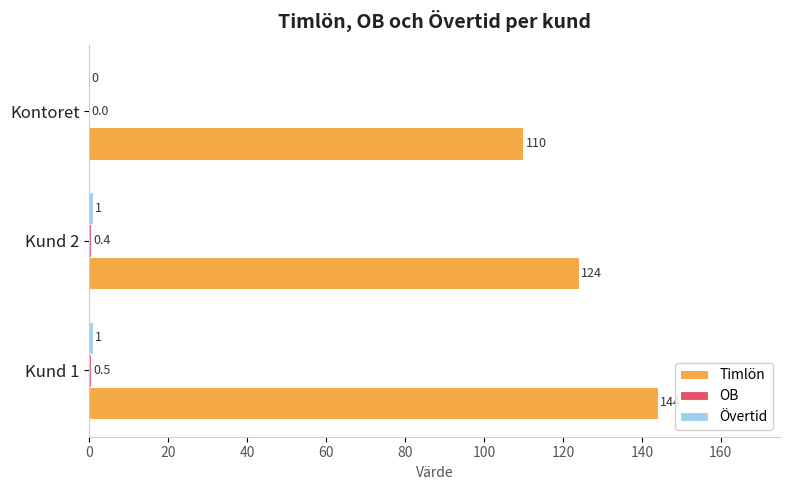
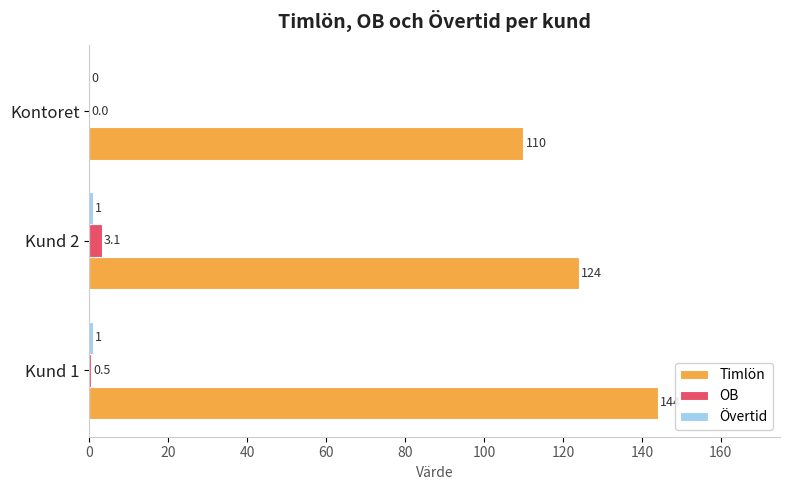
  {
    "Timlön": {
      "Kontoret": 110,
      "Kund 2": 124
    },
    "OB": {
      "Kontoret": 0.0,
-     "Kund 2": 0.4,
+     "Kund 2": 3.1,
      "Kund 1": 0.5
    },
    "Övertid": {
      "Kontoret": 0,
      "Kund 2": 1,
      "Kund 1": 1
    }
  }
